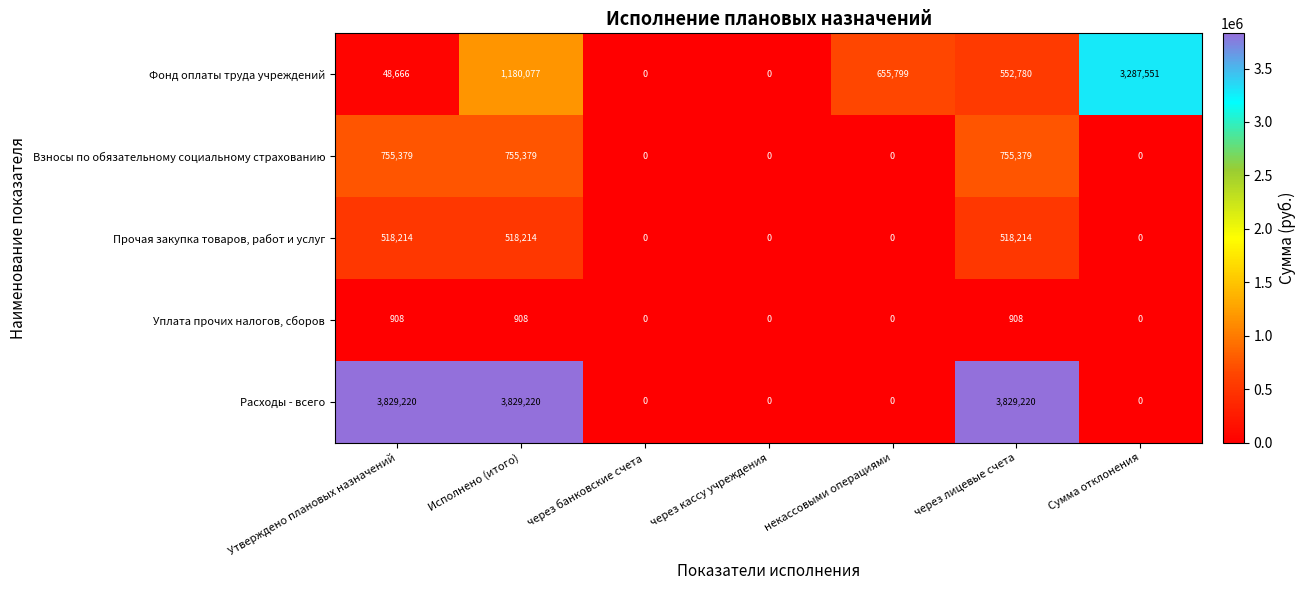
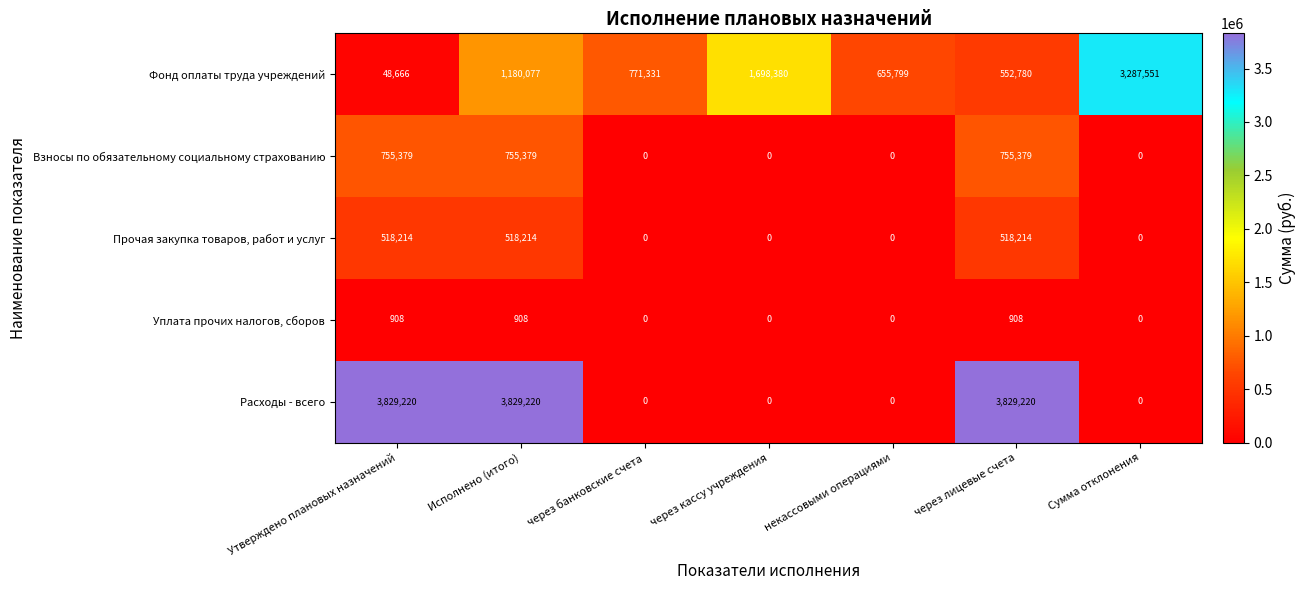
  {
    "Фонд оплаты труда учреждений": {
      "Утверждено плановых назначений": "48,666",
      "Исполнено (итого)": "1,180,077",
-     "через банковские счета": "0",
-     "через кассу учреждения": "0",
+     "через банковские счета": "771,331",
+     "через кассу учреждения": "1,698,380",
      "некассовыми операциями": "655,799",
      "через лицевые счета": "552,780",
      "Сумма отклонения": "3,287,551"
    },
    "Взносы по обязательному социальному страхованию": {
      "Утверждено плановых назначений": "755,379",
      "Исполнено (итого)": "755,379",
      "через банковские счета": "0",
      "через кассу учреждения": "0",
      "некассовыми операциями": "0",
      "через лицевые счета": "755,379",
      "Сумма отклонения": "0"
    },
    "Прочая закупка товаров, работ и услуг": {
      "Утверждено плановых назначений": "518,214",
      "Исполнено (итого)": "518,214",
      "через банковские счета": "0",
      "через кассу учреждения": "0",
      "некассовыми операциями": "0",
      "через лицевые счета": "518,214",
      "Сумма отклонения": "0"
    },
    "Уплата прочих налогов, сборов": {
      "Утверждено плановых назначений": "908",
      "Исполнено (итого)": "908",
      "через банковские счета": "0",
      "через кассу учреждения": "0",
      "некассовыми операциями": "0",
      "через лицевые счета": "908",
      "Сумма отклонения": "0"
    },
    "Расходы - всего": {
      "Утверждено плановых назначений": "3,829,220",
      "Исполнено (итого)": "3,829,220",
      "через банковские счета": "0",
      "через кассу учреждения": "0",
      "некассовыми операциями": "0",
      "через лицевые счета": "3,829,220",
      "Сумма отклонения": "0"
    }
  }
